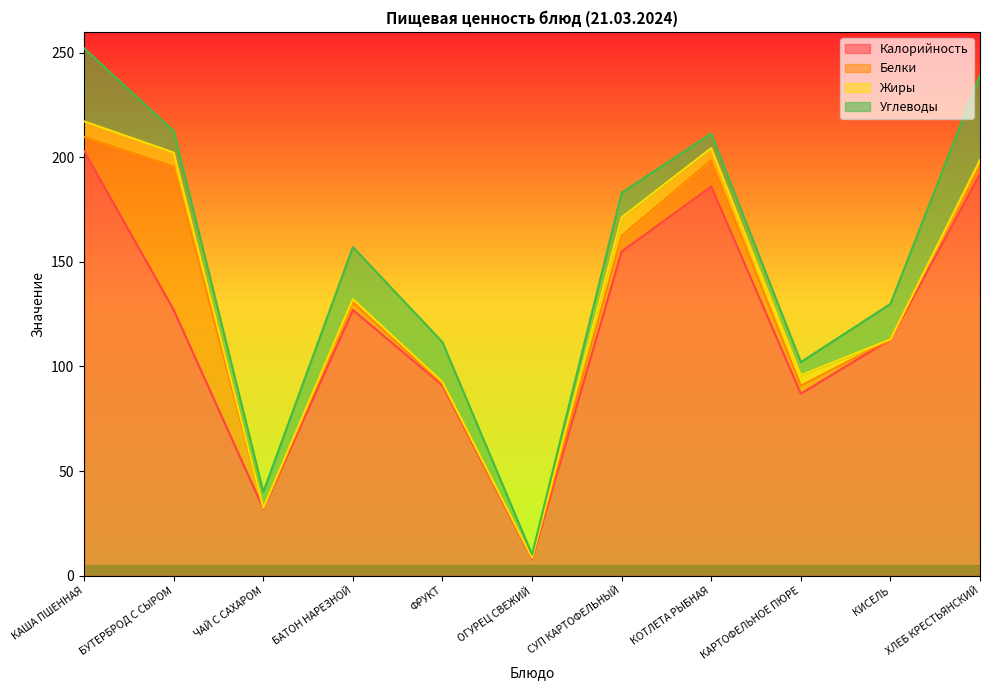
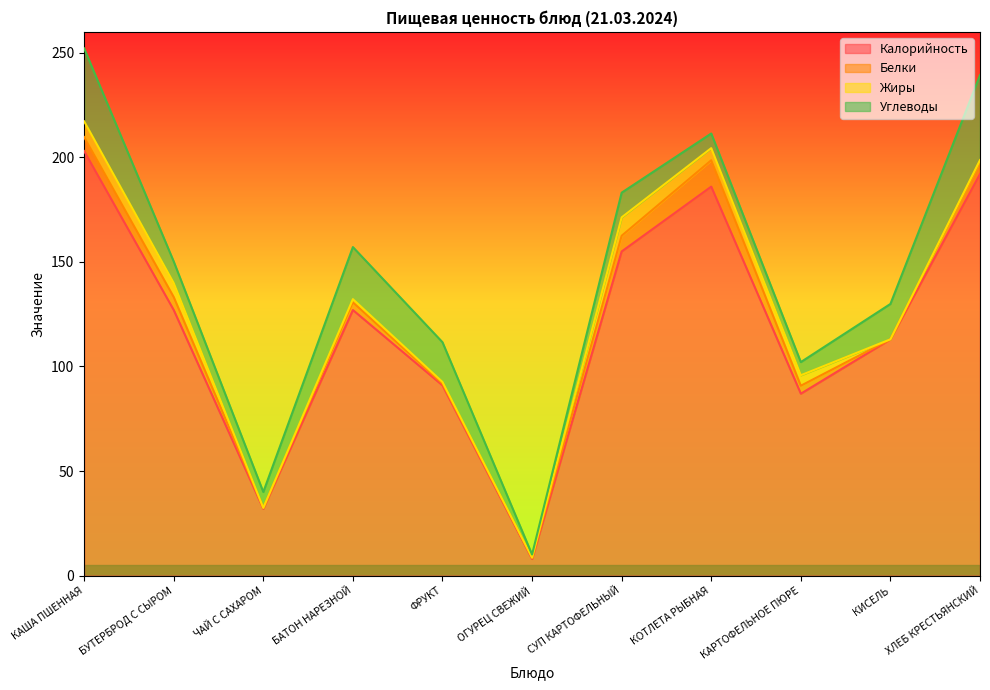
  {
    "Калорийность": {
      "КАША ПШЕННАЯ": 203,
      "БУТЕРБРОД С СЫРОМ": 127,
      "БАТОН НАРЕЗНОЙ": 127,
      "СУП КАРТОФЕЛЬНЫЙ": 155,
      "КОТЛЕТА РЫБНАЯ": 186,
      "КАРТОФЕЛЬНОЕ ПЮРЕ": 87,
      "ХЛЕБ КРЕСТЬЯНСКИЙ": 192
    },
    "Белки": {
      "КАША ПШЕННАЯ": 7,
-     "БУТЕРБРОД С СЫРОМ": 69,
+     "БУТЕРБРОД С СЫРОМ": 6,
      "БАТОН НАРЕЗНОЙ": 4,
      "СУП КАРТОФЕЛЬНЫЙ": 8,
      "КОТЛЕТА РЫБНАЯ": 13,
      "КАРТОФЕЛЬНОЕ ПЮРЕ": 4
    },
    "Жиры": {
      "КАША ПШЕННАЯ": 8,
      "БУТЕРБРОД С СЫРОМ": 7,
      "БАТОН НАРЕЗНОЙ": 2,
      "СУП КАРТОФЕЛЬНЫЙ": 9,
      "КОТЛЕТА РЫБНАЯ": 6,
      "КАРТОФЕЛЬНОЕ ПЮРЕ": 5
    },
    "Углеводы": {
      "КАША ПШЕННАЯ": 35,
      "БУТЕРБРОД С СЫРОМ": 10,
      "ЧАЙ С САХАРОМ": 8,
      "БАТОН НАРЕЗНОЙ": 25,
      "ФРУКТ": 19,
      "ОГУРЕЦ СВЕЖИЙ": 2,
      "СУП КАРТОФЕЛЬНЫЙ": 12,
      "КОТЛЕТА РЫБНАЯ": 7,
      "КАРТОФЕЛЬНОЕ ПЮРЕ": 6,
      "КИСЕЛЬ": 17,
      "ХЛЕБ КРЕСТЬЯНСКИЙ": 41
    }
  }
